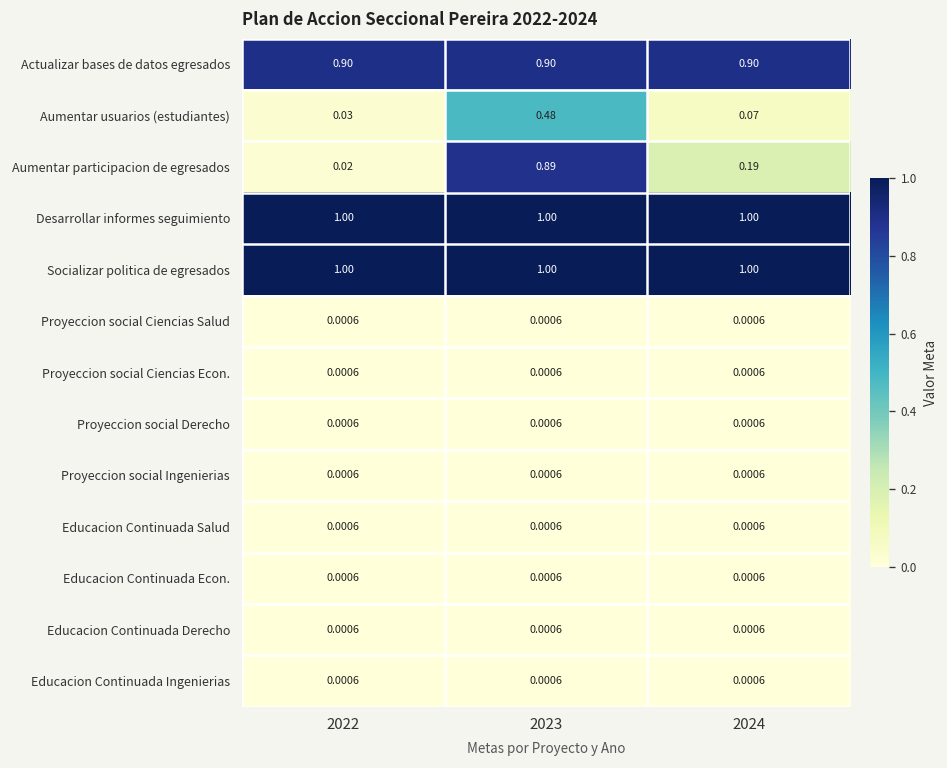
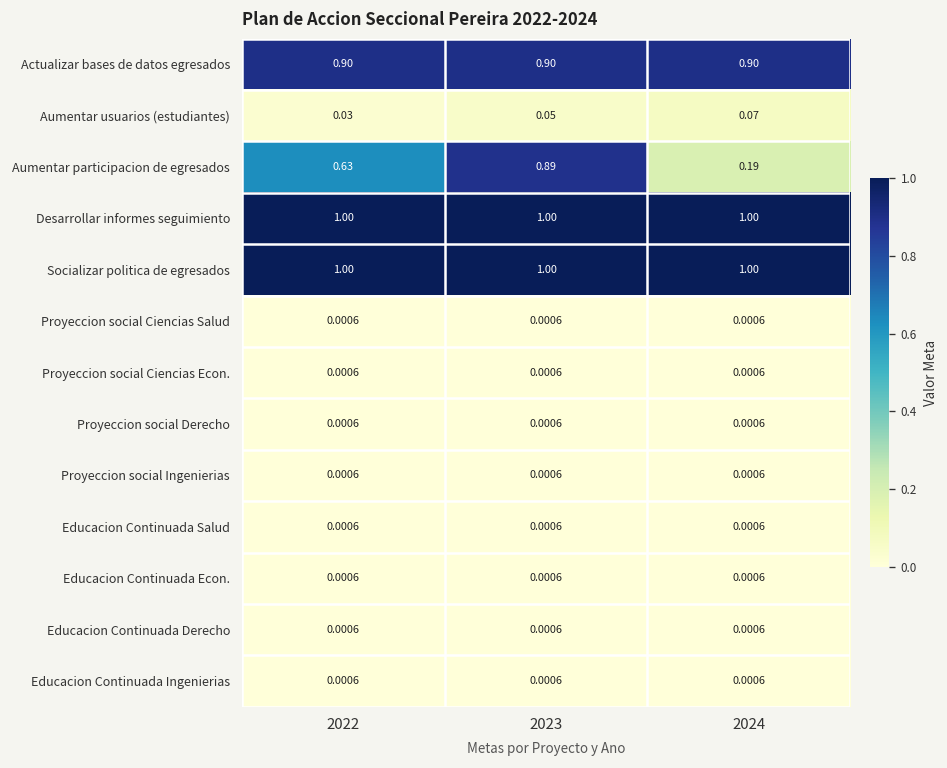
  {
    "Actualizar bases de datos egresados": {
      "2022": 0.90,
      "2023": 0.90,
      "2024": 0.90
    },
    "Aumentar usuarios (estudiantes)": {
      "2022": 0.03,
-     "2023": 0.48,
+     "2023": 0.05,
      "2024": 0.07
    },
    "Aumentar participacion de egresados": {
-     "2022": 0.02,
+     "2022": 0.63,
      "2023": 0.89,
      "2024": 0.19
    },
    "Desarrollar informes seguimiento": {
      "2022": 1.00,
      "2023": 1.00,
      "2024": 1.00
    },
    "Socializar politica de egresados": {
      "2022": 1.00,
      "2023": 1.00,
      "2024": 1.00
    },
    "Proyeccion social Ciencias Salud": {
      "2022": 0.0006,
      "2023": 0.0006,
      "2024": 0.0006
    },
    "Proyeccion social Ciencias Econ.": {
      "2022": 0.0006,
      "2023": 0.0006,
      "2024": 0.0006
    },
    "Proyeccion social Derecho": {
      "2022": 0.0006,
      "2023": 0.0006,
      "2024": 0.0006
    },
    "Proyeccion social Ingenierias": {
      "2022": 0.0006,
      "2023": 0.0006,
      "2024": 0.0006
    },
    "Educacion Continuada Salud": {
      "2022": 0.0006,
      "2023": 0.0006,
      "2024": 0.0006
    },
    "Educacion Continuada Econ.": {
      "2022": 0.0006,
      "2023": 0.0006,
      "2024": 0.0006
    },
    "Educacion Continuada Derecho": {
      "2022": 0.0006,
      "2023": 0.0006,
      "2024": 0.0006
    },
    "Educacion Continuada Ingenierias": {
      "2022": 0.0006,
      "2023": 0.0006,
      "2024": 0.0006
    }
  }
